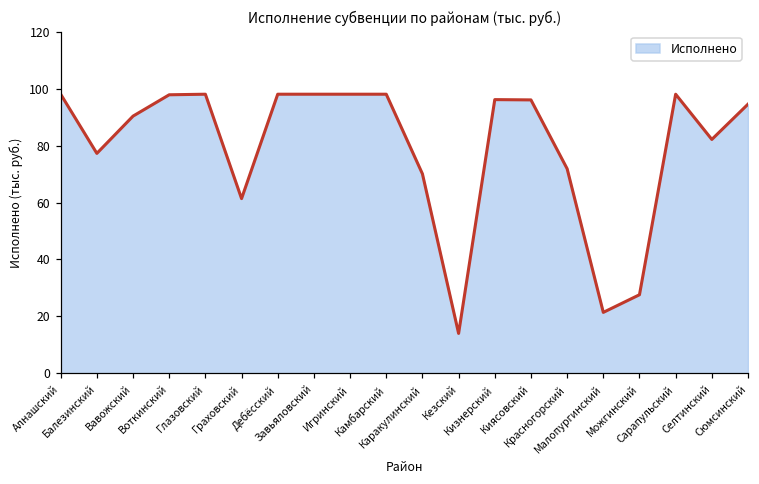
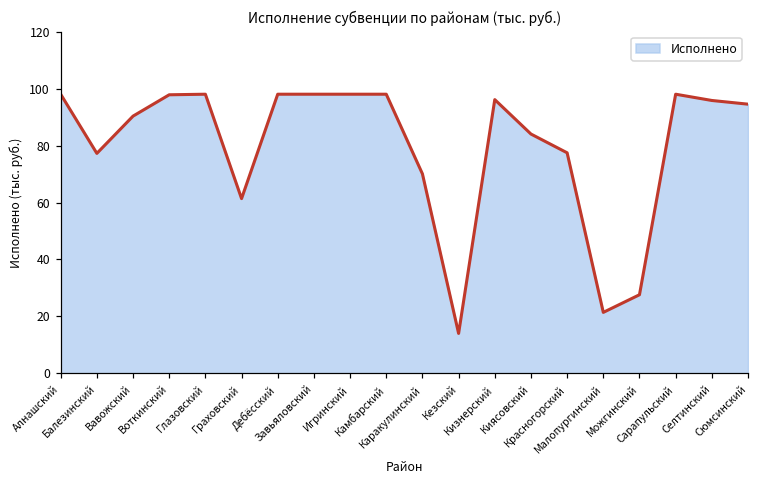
  {
    "Алнашский": 98,
    "Балезинский": 77,
    "Вавожский": 90,
    "Воткинский": 98,
    "Глазовский": 98,
    "Граховский": 61,
    "Дебёсский": 98,
    "Завьяловский": 98,
    "Игринский": 98,
    "Камбарский": 98,
    "Каракулинский": 70,
    "Кезский": 14,
    "Кизнерский": 96,
-   "Киясовский": 96,
-   "Красногорский": 72,
+   "Киясовский": 84,
+   "Красногорский": 78,
    "Малопургинский": 21,
    "Можгинский": 28,
    "Сарапульский": 98,
-   "Селтинский": 82,
+   "Селтинский": 96,
    "Сюмсинский": 95
  }
